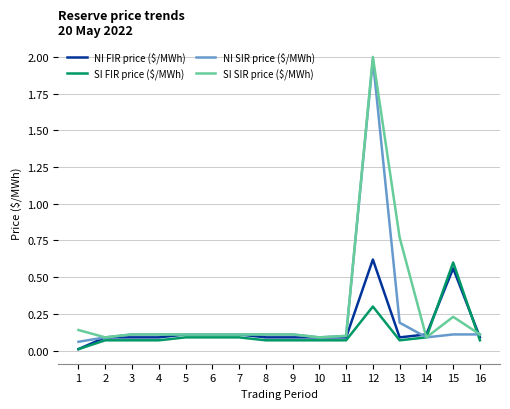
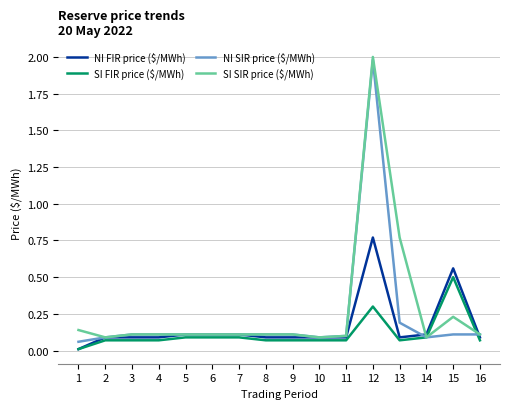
  {
    "NI FIR price ($/MWh)": {
      "3": 0.09,
      "4": 0.09,
      "8": 0.09,
      "9": 0.09,
-     "12": 0.62,
+     "12": 0.77,
      "13": 0.09,
      "14": 0.11,
      "15": 0.56,
      "16": 0.09
    },
    "SI FIR price ($/MWh)": {
      "2": 0.07,
      "3": 0.07,
      "4": 0.07,
      "5": 0.1,
      "6": 0.1,
      "7": 0.1,
      "8": 0.07,
      "9": 0.07,
      "10": 0.07,
      "11": 0.07,
      "12": 0.3,
      "13": 0.07,
-     "15": 0.6,
+     "15": 0.5,
      "16": 0.07
    },
    "NI SIR price ($/MWh)": {
      "1": 0.06,
      "12": 1.98,
      "13": 0.19,
      "15": 0.11
    },
    "SI SIR price ($/MWh)": {
      "1": 0.14,
      "12": 2.00,
      "13": 0.77,
      "15": 0.23
    }
  }
